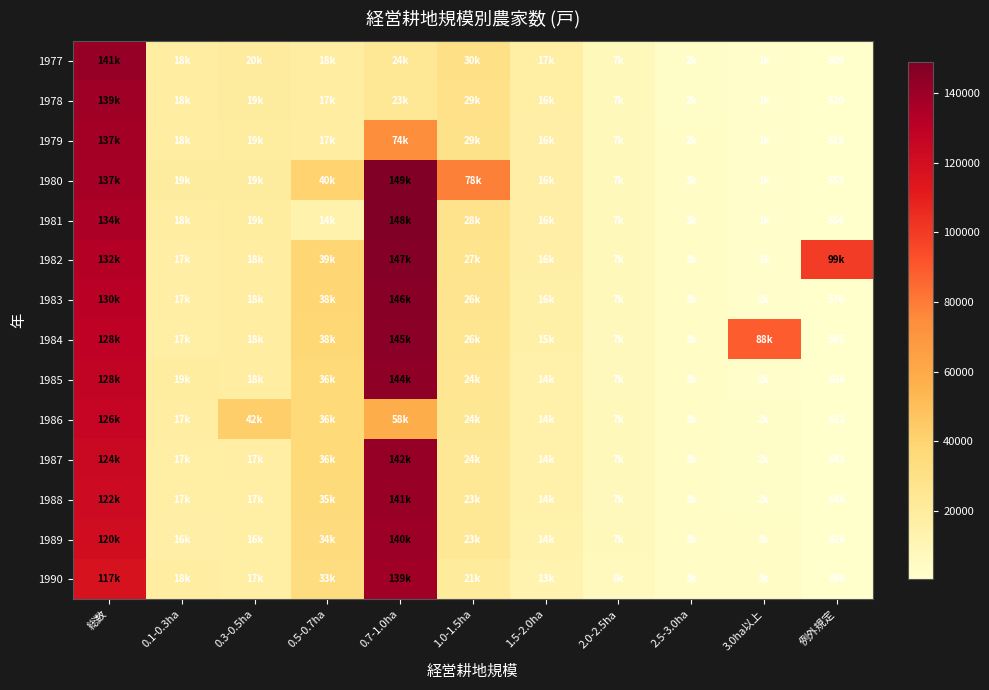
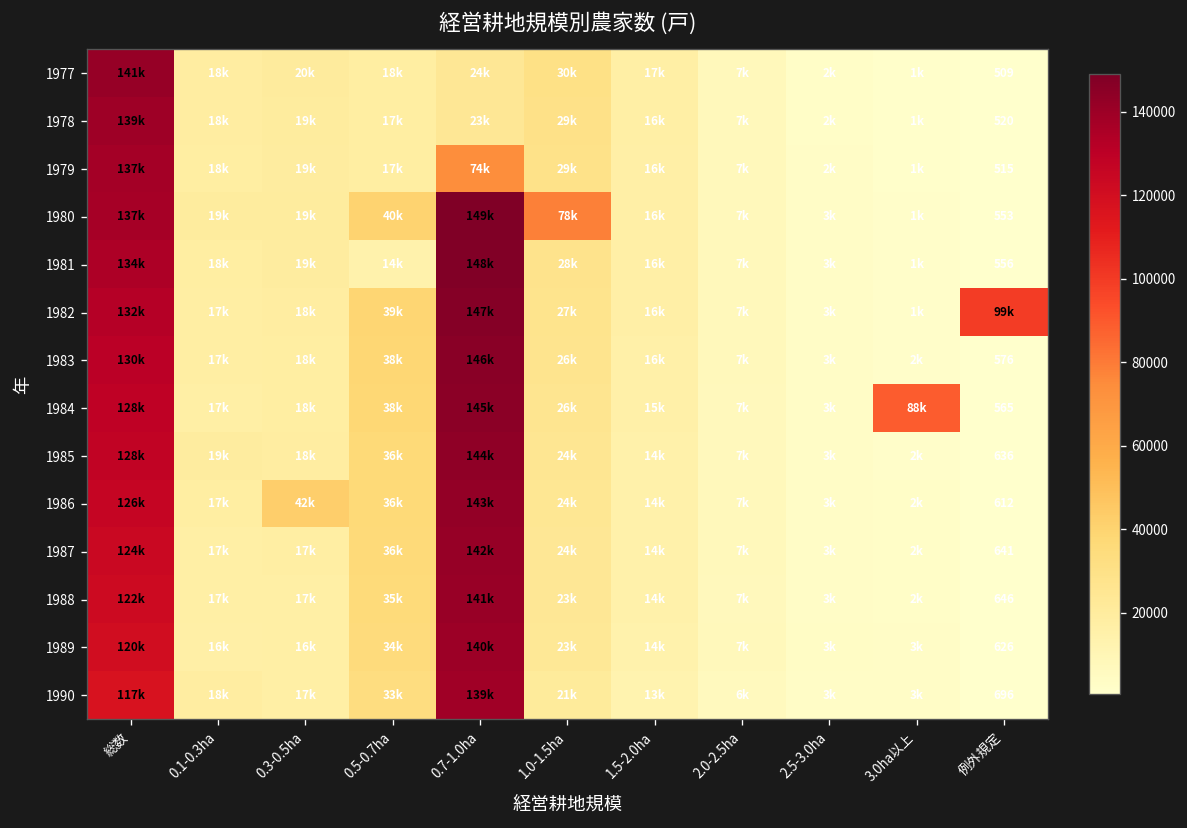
  {
    "1977": {
      "総数": "141k",
      "0.1-0.3ha": "18k",
      "0.3-0.5ha": "20k",
      "0.5-0.7ha": "18k",
      "0.7-1.0ha": "24k",
      "1.0-1.5ha": "30k",
      "1.5-2.0ha": "17k",
      "2.0-2.5ha": "7k",
      "2.5-3.0ha": "2k",
      "3.0ha以上": "1k",
      "例外規定": "509"
    },
    "1978": {
      "総数": "139k",
      "0.1-0.3ha": "18k",
      "0.3-0.5ha": "19k",
      "0.5-0.7ha": "17k",
      "0.7-1.0ha": "23k",
      "1.0-1.5ha": "29k",
      "1.5-2.0ha": "16k",
      "2.0-2.5ha": "7k",
      "2.5-3.0ha": "2k",
      "3.0ha以上": "1k",
      "例外規定": "520"
    },
    "1979": {
      "総数": "137k",
      "0.1-0.3ha": "18k",
      "0.3-0.5ha": "19k",
      "0.5-0.7ha": "17k",
      "0.7-1.0ha": "74k",
      "1.0-1.5ha": "29k",
      "1.5-2.0ha": "16k",
      "2.0-2.5ha": "7k",
      "2.5-3.0ha": "2k",
      "3.0ha以上": "1k",
      "例外規定": "515"
    },
    "1980": {
      "総数": "137k",
      "0.1-0.3ha": "19k",
      "0.3-0.5ha": "19k",
      "0.5-0.7ha": "40k",
      "0.7-1.0ha": "149k",
      "1.0-1.5ha": "78k",
      "1.5-2.0ha": "16k",
      "2.0-2.5ha": "7k",
      "2.5-3.0ha": "3k",
      "3.0ha以上": "1k",
      "例外規定": "553"
    },
    "1981": {
      "総数": "134k",
      "0.1-0.3ha": "18k",
      "0.3-0.5ha": "19k",
      "0.5-0.7ha": "14k",
      "0.7-1.0ha": "148k",
      "1.0-1.5ha": "28k",
      "1.5-2.0ha": "16k",
      "2.0-2.5ha": "7k",
      "2.5-3.0ha": "3k",
      "3.0ha以上": "1k",
      "例外規定": "556"
    },
    "1982": {
      "総数": "132k",
      "0.1-0.3ha": "17k",
      "0.3-0.5ha": "18k",
      "0.5-0.7ha": "39k",
      "0.7-1.0ha": "147k",
      "1.0-1.5ha": "27k",
      "1.5-2.0ha": "16k",
      "2.0-2.5ha": "7k",
      "2.5-3.0ha": "3k",
      "3.0ha以上": "1k",
      "例外規定": "99k"
    },
    "1983": {
      "総数": "130k",
      "0.1-0.3ha": "17k",
      "0.3-0.5ha": "18k",
      "0.5-0.7ha": "38k",
      "0.7-1.0ha": "146k",
      "1.0-1.5ha": "26k",
      "1.5-2.0ha": "16k",
      "2.0-2.5ha": "7k",
      "2.5-3.0ha": "3k",
      "3.0ha以上": "2k",
      "例外規定": "576"
    },
    "1984": {
      "総数": "128k",
      "0.1-0.3ha": "17k",
      "0.3-0.5ha": "18k",
      "0.5-0.7ha": "38k",
      "0.7-1.0ha": "145k",
      "1.0-1.5ha": "26k",
      "1.5-2.0ha": "15k",
      "2.0-2.5ha": "7k",
      "2.5-3.0ha": "3k",
      "3.0ha以上": "88k",
      "例外規定": "565"
    },
    "1985": {
      "総数": "128k",
      "0.1-0.3ha": "19k",
      "0.3-0.5ha": "18k",
      "0.5-0.7ha": "36k",
      "0.7-1.0ha": "144k",
      "1.0-1.5ha": "24k",
      "1.5-2.0ha": "14k",
      "2.0-2.5ha": "7k",
      "2.5-3.0ha": "3k",
      "3.0ha以上": "2k",
      "例外規定": "636"
    },
    "1986": {
      "総数": "126k",
      "0.1-0.3ha": "17k",
      "0.3-0.5ha": "42k",
      "0.5-0.7ha": "36k",
-     "0.7-1.0ha": "58k",
+     "0.7-1.0ha": "143k",
      "1.0-1.5ha": "24k",
      "1.5-2.0ha": "14k",
      "2.0-2.5ha": "7k",
      "2.5-3.0ha": "3k",
      "3.0ha以上": "2k",
      "例外規定": "612"
    },
    "1987": {
      "総数": "124k",
      "0.1-0.3ha": "17k",
      "0.3-0.5ha": "17k",
      "0.5-0.7ha": "36k",
      "0.7-1.0ha": "142k",
      "1.0-1.5ha": "24k",
      "1.5-2.0ha": "14k",
      "2.0-2.5ha": "7k",
      "2.5-3.0ha": "3k",
      "3.0ha以上": "2k",
      "例外規定": "641"
    },
    "1988": {
      "総数": "122k",
      "0.1-0.3ha": "17k",
      "0.3-0.5ha": "17k",
      "0.5-0.7ha": "35k",
      "0.7-1.0ha": "141k",
      "1.0-1.5ha": "23k",
      "1.5-2.0ha": "14k",
      "2.0-2.5ha": "7k",
      "2.5-3.0ha": "3k",
      "3.0ha以上": "2k",
      "例外規定": "646"
    },
    "1989": {
      "総数": "120k",
      "0.1-0.3ha": "16k",
      "0.3-0.5ha": "16k",
      "0.5-0.7ha": "34k",
      "0.7-1.0ha": "140k",
      "1.0-1.5ha": "23k",
      "1.5-2.0ha": "14k",
      "2.0-2.5ha": "7k",
      "2.5-3.0ha": "3k",
      "3.0ha以上": "3k",
      "例外規定": "626"
    },
    "1990": {
      "総数": "117k",
      "0.1-0.3ha": "18k",
      "0.3-0.5ha": "17k",
      "0.5-0.7ha": "33k",
      "0.7-1.0ha": "139k",
      "1.0-1.5ha": "21k",
      "1.5-2.0ha": "13k",
      "2.0-2.5ha": "6k",
      "2.5-3.0ha": "3k",
      "3.0ha以上": "3k",
      "例外規定": "696"
    }
  }
